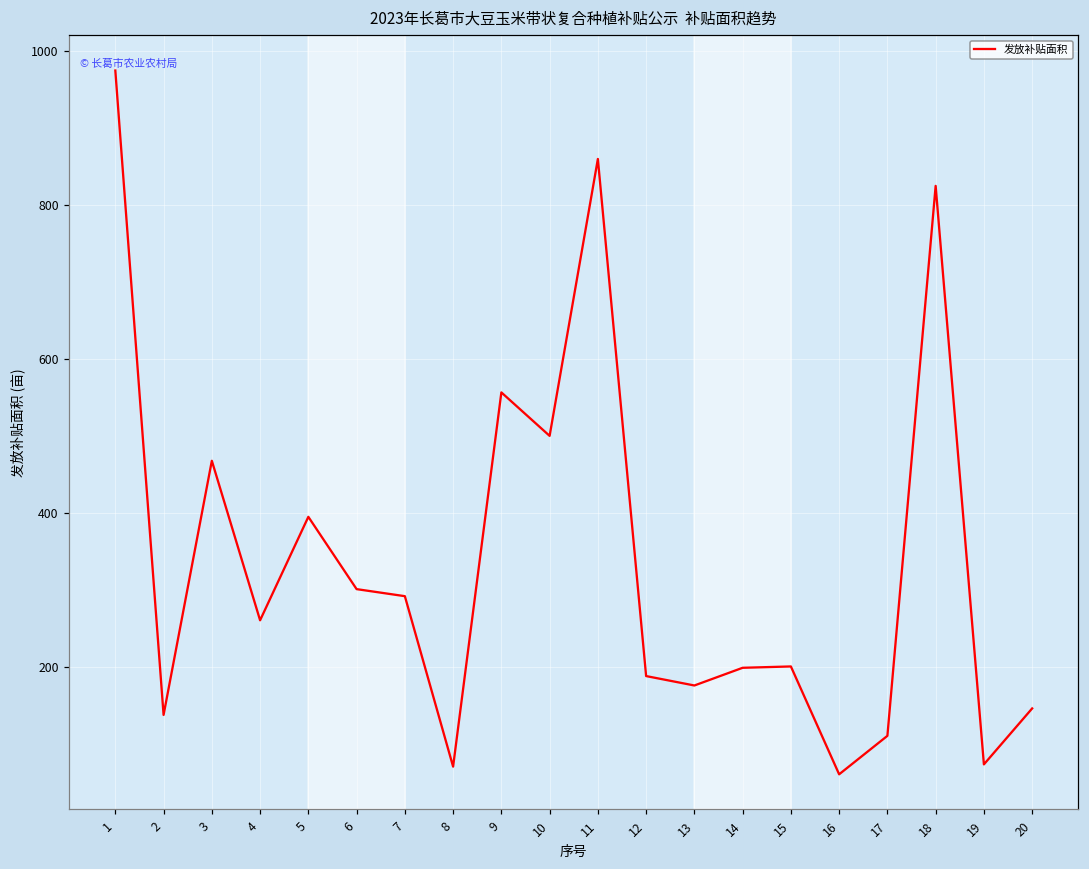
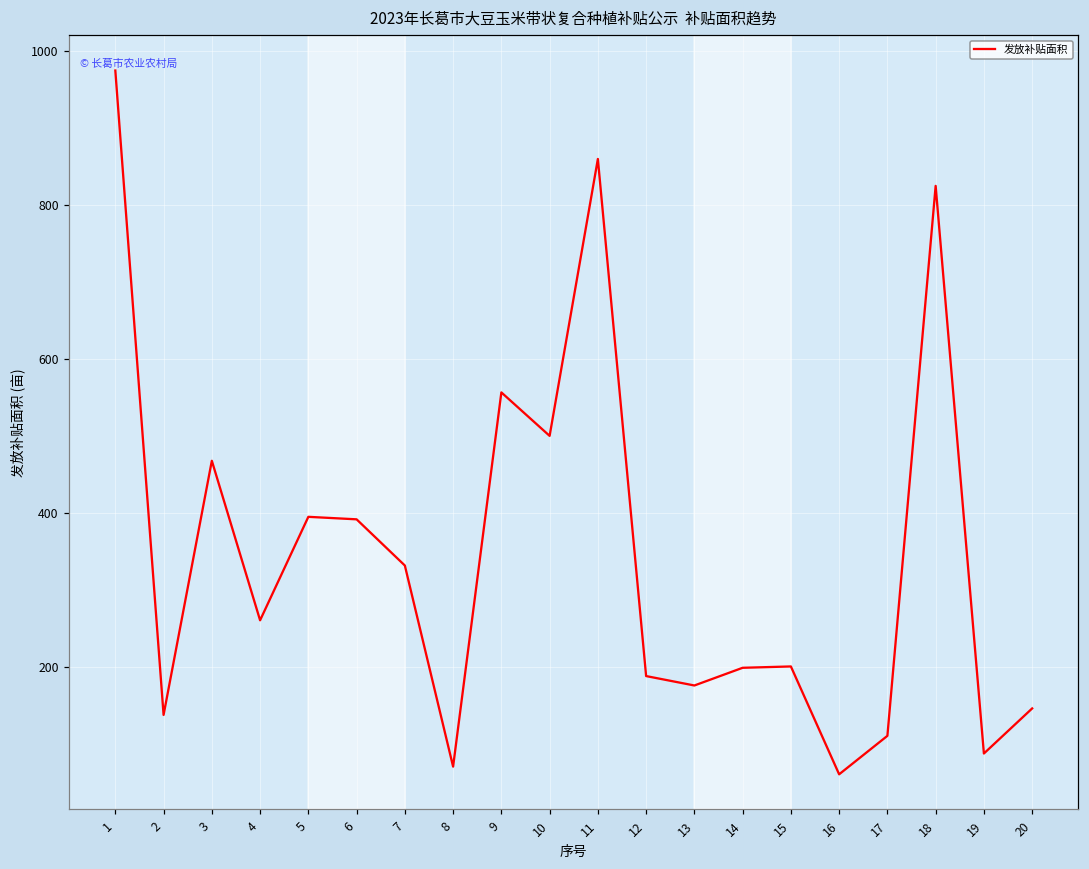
  {
    "1": 980,
    "2": 140,
    "3": 470,
    "4": 260,
    "5": 390,
-   "6": 300,
-   "7": 290,
+   "6": 390,
+   "7": 330,
    "8": 70,
    "9": 560,
    "10": 500,
    "11": 860,
    "12": 190,
    "13": 180,
    "14": 200,
    "15": 200,
    "16": 60,
    "17": 110,
    "18": 830,
-   "19": 70,
+   "19": 90,
    "20": 150
  }
